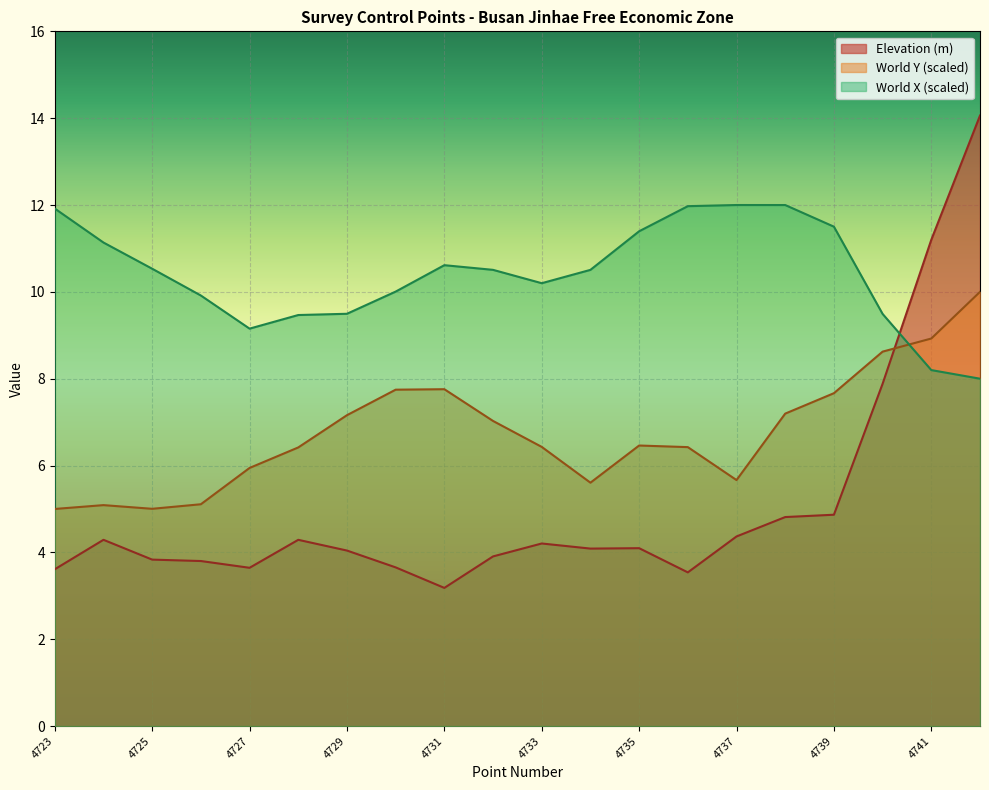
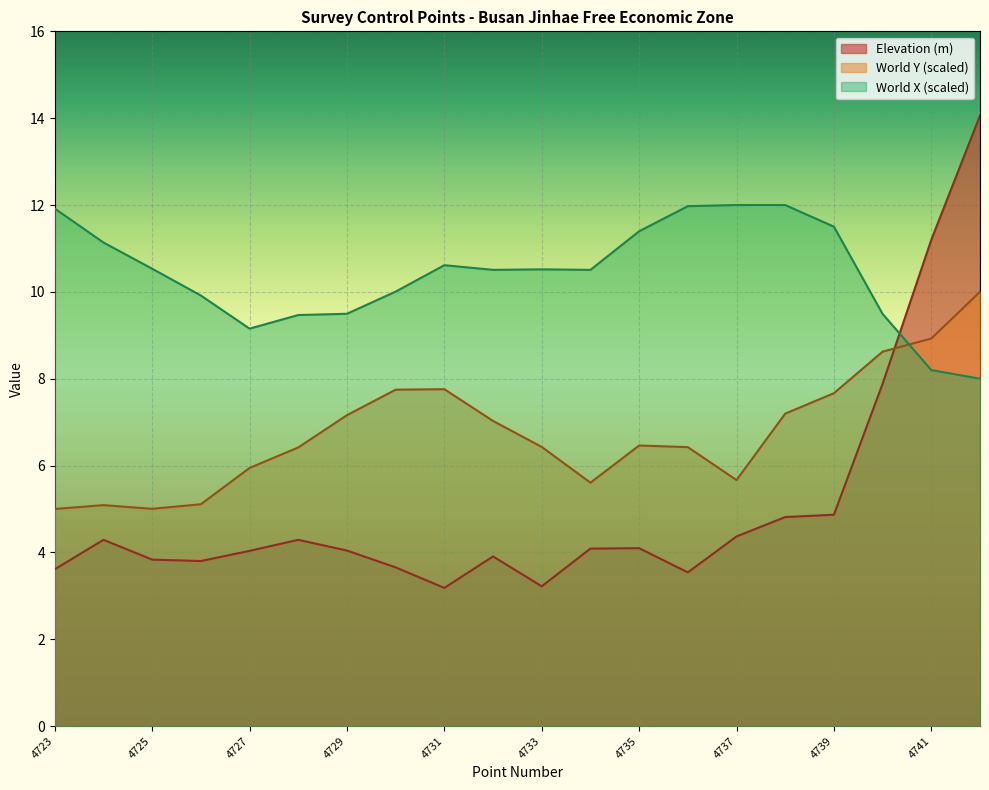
  {
    "Elevation (m)": {
      "4723": 3.6,
      "4725": 3.8,
-     "4727": 3.6,
+     "4727": 4.0,
      "4729": 4.0,
      "4731": 3.2,
-     "4733": 4.2,
+     "4733": 3.2,
      "4735": 4.1,
      "4737": 4.4,
      "4739": 4.9,
      "4741": 11.2
    },
    "World Y (scaled)": {
      "4723": 5.0,
      "4725": 5.0,
      "4727": 5.9,
      "4729": 7.2,
      "4731": 7.8,
      "4733": 6.4,
      "4735": 6.5,
      "4737": 5.7,
      "4739": 7.7,
      "4741": 8.9
    },
    "World X (scaled)": {
      "4723": 11.9,
      "4725": 10.5,
      "4727": 9.2,
      "4729": 9.5,
      "4731": 10.6,
-     "4733": 10.2,
+     "4733": 10.5,
      "4735": 11.4,
      "4737": 12.0,
      "4739": 11.5,
      "4741": 8.2
    }
  }
